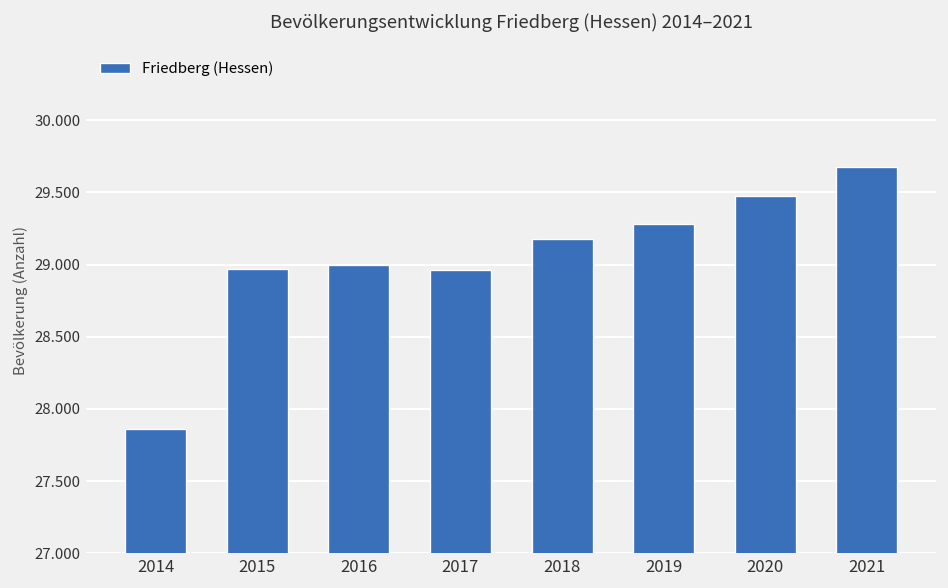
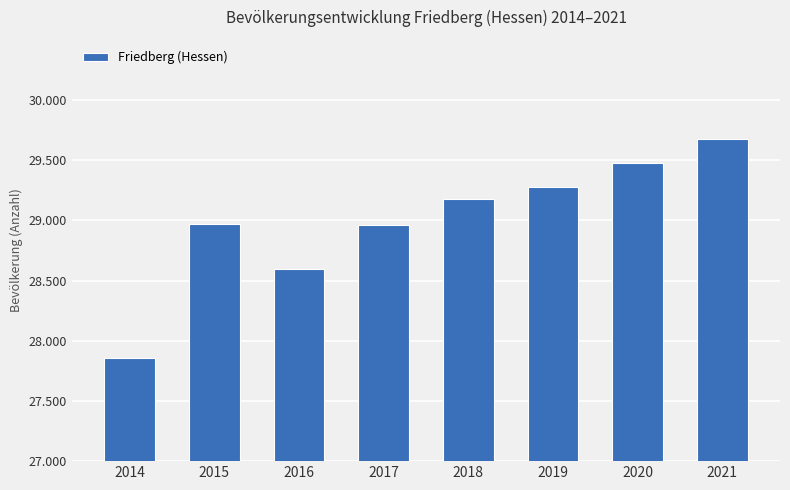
  {
    "2014": 27.86,
    "2015": 28.97,
-   "2016": 29.00,
+   "2016": 28.60,
    "2017": 28.96,
    "2018": 29.18,
    "2019": 29.28,
    "2020": 29.48,
    "2021": 29.67
  }
